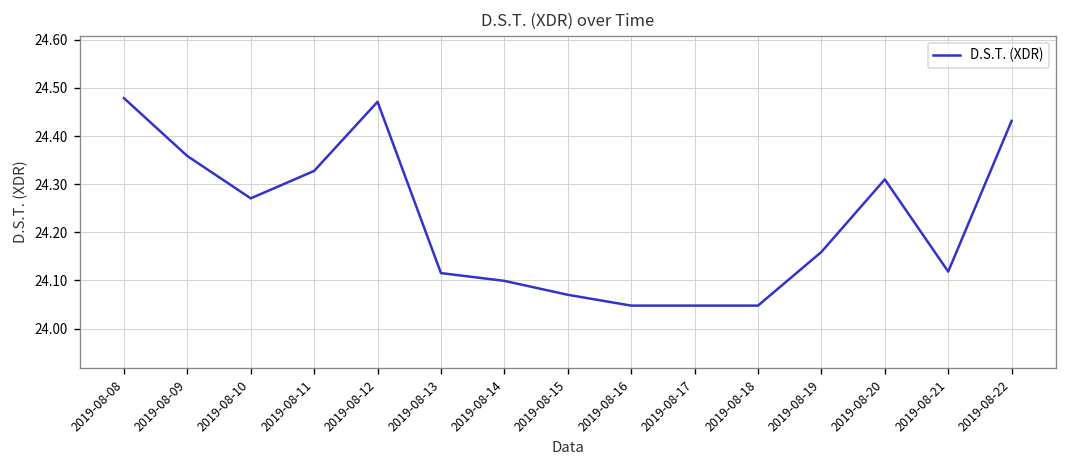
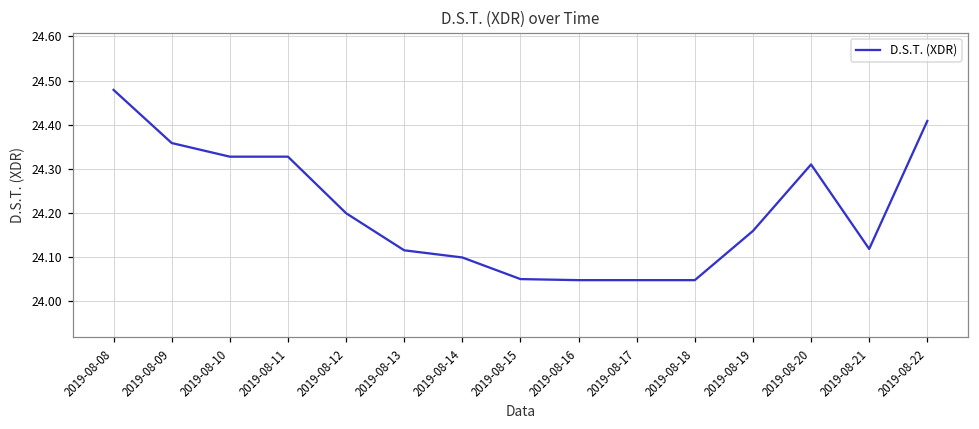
  {
    "2019-08-08": 24.48,
    "2019-08-09": 24.36,
-   "2019-08-10": 24.27,
+   "2019-08-10": 24.33,
    "2019-08-11": 24.33,
-   "2019-08-12": 24.47,
+   "2019-08-12": 24.20,
    "2019-08-13": 24.12,
    "2019-08-14": 24.10,
-   "2019-08-15": 24.07,
+   "2019-08-15": 24.05,
    "2019-08-16": 24.05,
    "2019-08-17": 24.05,
    "2019-08-18": 24.05,
    "2019-08-19": 24.16,
    "2019-08-20": 24.31,
    "2019-08-21": 24.12,
-   "2019-08-22": 24.43
+   "2019-08-22": 24.41
  }
